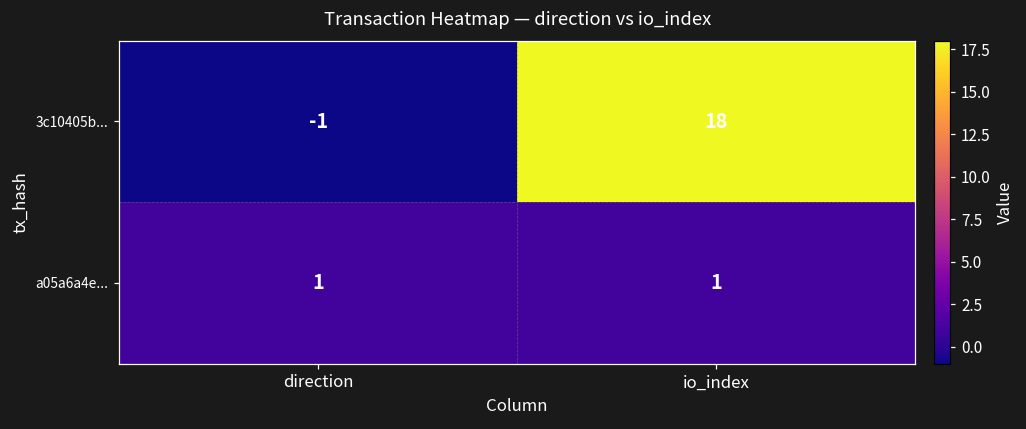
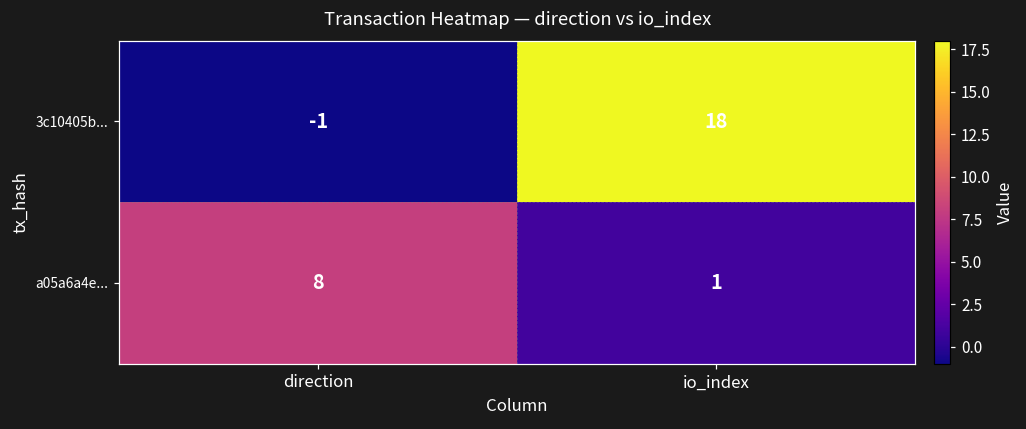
  {
    "3c10405b...": {
      "direction": -1,
      "io_index": 18
    },
    "a05a6a4e...": {
-     "direction": 1,
+     "direction": 8,
      "io_index": 1
    }
  }
